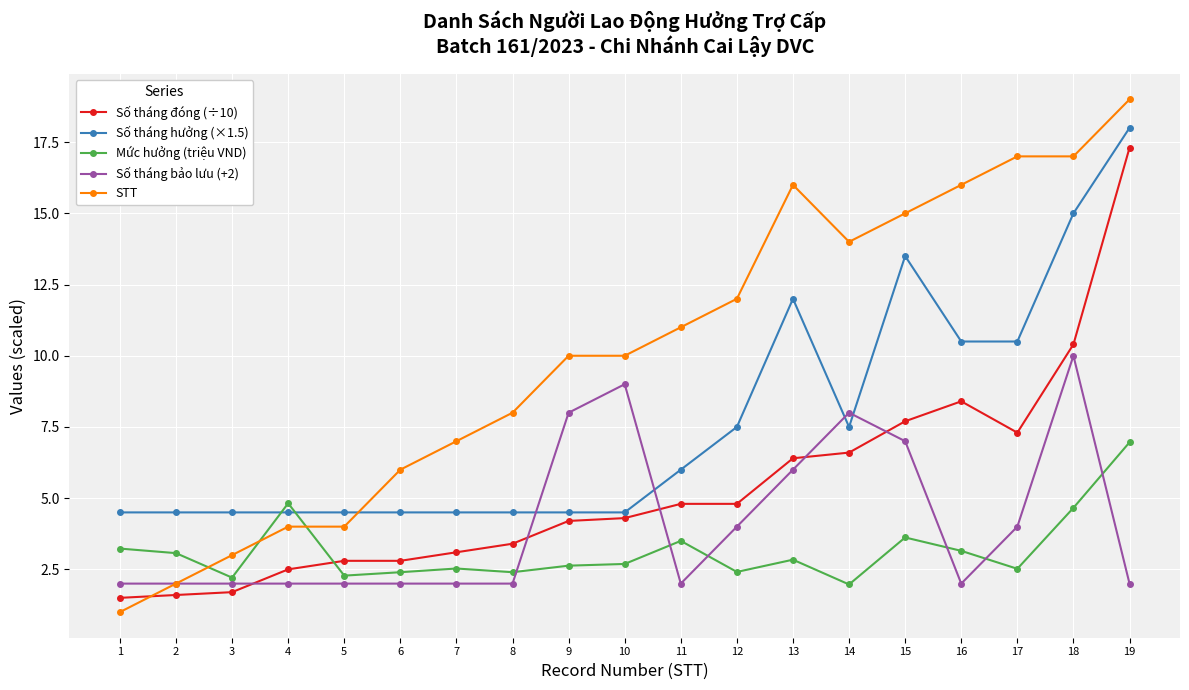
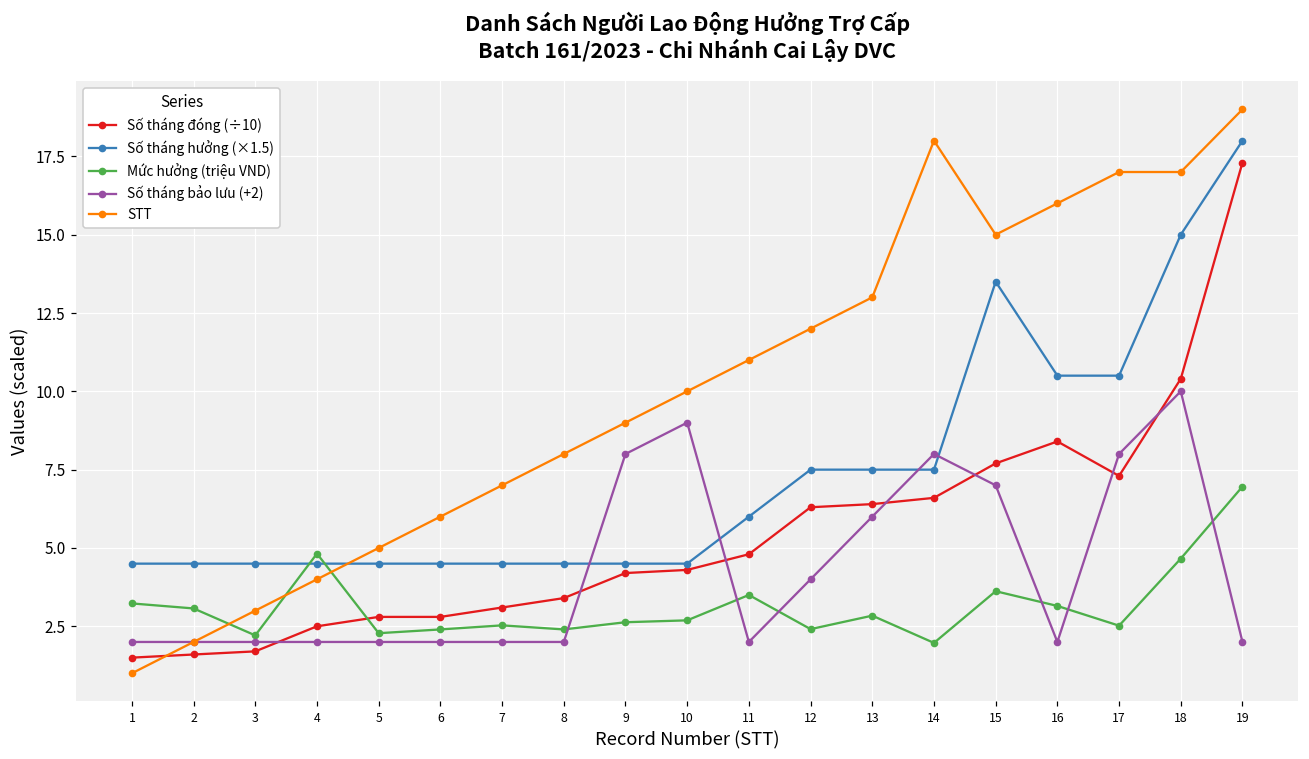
  {
    "Số tháng đóng (÷10)": {
      "1": 1.5,
      "2": 1.6,
      "3": 1.7,
      "4": 2.5,
      "5": 2.8,
      "6": 2.8,
      "7": 3.1,
      "8": 3.4,
      "9": 4.2,
      "10": 4.3,
      "11": 4.8,
-     "12": 4.8,
+     "12": 6.3,
      "13": 6.4,
      "14": 6.6,
      "15": 7.7,
      "16": 8.4,
      "17": 7.3,
      "18": 10.4,
      "19": 17.3
    },
    "Số tháng hưởng (×1.5)": {
      "1": 4.5,
      "2": 4.5,
      "3": 4.5,
      "4": 4.5,
      "5": 4.5,
      "6": 4.5,
      "7": 4.5,
      "8": 4.5,
      "9": 4.5,
      "10": 4.5,
      "11": 6.0,
      "12": 7.5,
-     "13": 12.0,
+     "13": 7.5,
      "14": 7.5,
      "15": 13.5,
      "16": 10.5,
      "17": 10.5,
      "18": 15.0,
      "19": 18.0
    },
    "Mức hưởng (triệu VND)": {
      "1": 3.2,
      "2": 3.1,
      "3": 2.2,
      "4": 4.8,
      "5": 2.3,
      "6": 2.4,
      "7": 2.5,
      "8": 2.4,
      "9": 2.6,
      "10": 2.7,
      "11": 3.5,
      "12": 2.4,
      "13": 2.8,
      "14": 2.0,
      "15": 3.6,
      "16": 3.2,
      "17": 2.5,
      "18": 4.7,
      "19": 7.0
    },
    "Số tháng bảo lưu (+2)": {
      "1": 2.0,
      "3": 2.0,
      "4": 2.0,
      "5": 2.0,
      "6": 2.0,
      "7": 2.0,
      "8": 2.0,
      "9": 8.0,
      "10": 9.0,
      "11": 2.0,
      "12": 4.0,
      "13": 6.0,
      "14": 8.0,
      "15": 7.0,
      "16": 2.0,
-     "17": 4.0,
+     "17": 8.0,
      "18": 10.0,
      "19": 2.0
    },
    "STT": {
      "1": 1,
      "3": 3,
      "4": 4,
-     "5": 4,
+     "5": 5,
      "6": 6,
      "7": 7,
      "8": 8,
-     "9": 10,
+     "9": 9,
      "10": 10,
      "11": 11,
      "12": 12,
-     "13": 16,
-     "14": 14,
+     "13": 13,
+     "14": 18,
      "15": 15,
      "16": 16,
      "17": 17,
      "18": 17,
      "19": 19
    }
  }
